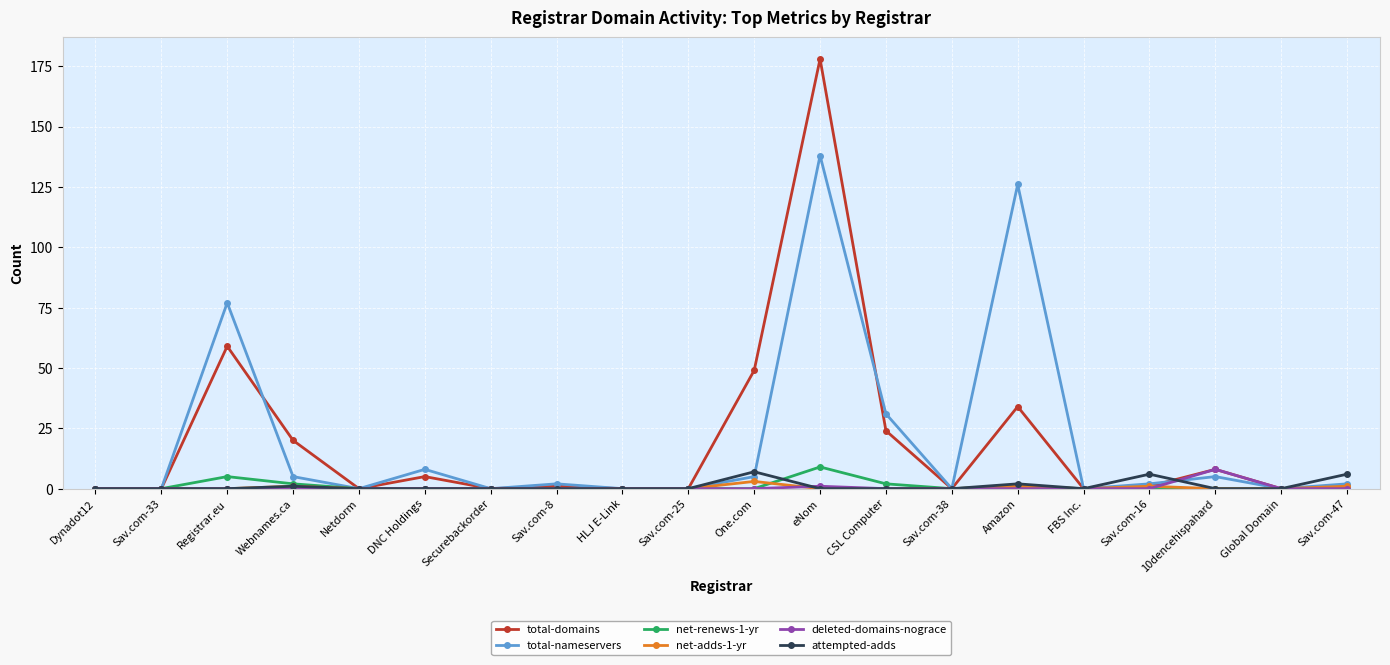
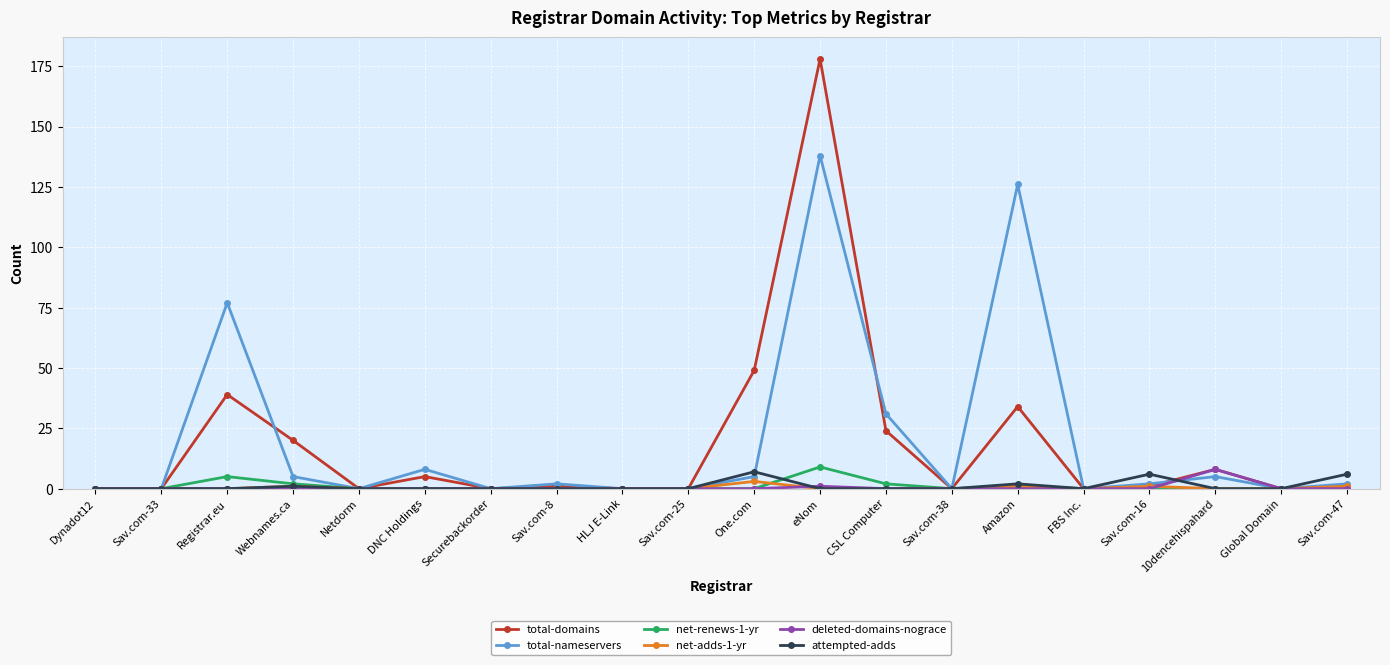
  {
    "total-domains": {
-     "Registrar.eu": 59,
+     "Registrar.eu": 39,
      "Webnames.ca": 20,
      "DNC Holdings": 5,
      "One.com": 49,
      "eNom": 178,
      "CSL Computer": 24,
      "Amazon": 34
    },
    "total-nameservers": {
      "Registrar.eu": 77,
      "Webnames.ca": 5,
      "DNC Holdings": 8,
      "One.com": 5,
      "eNom": 138,
      "CSL Computer": 31,
      "Amazon": 126,
      "10dencehispahard": 5
    },
    "net-renews-1-yr": {
      "Registrar.eu": 5,
      "eNom": 9,
      "CSL Computer": 2
    },
    "net-adds-1-yr": {
      "One.com": 3
    },
    "attempted-adds": {
      "One.com": 7,
      "Sav.com-16": 6,
      "Sav.com-47": 6
    }
  }
